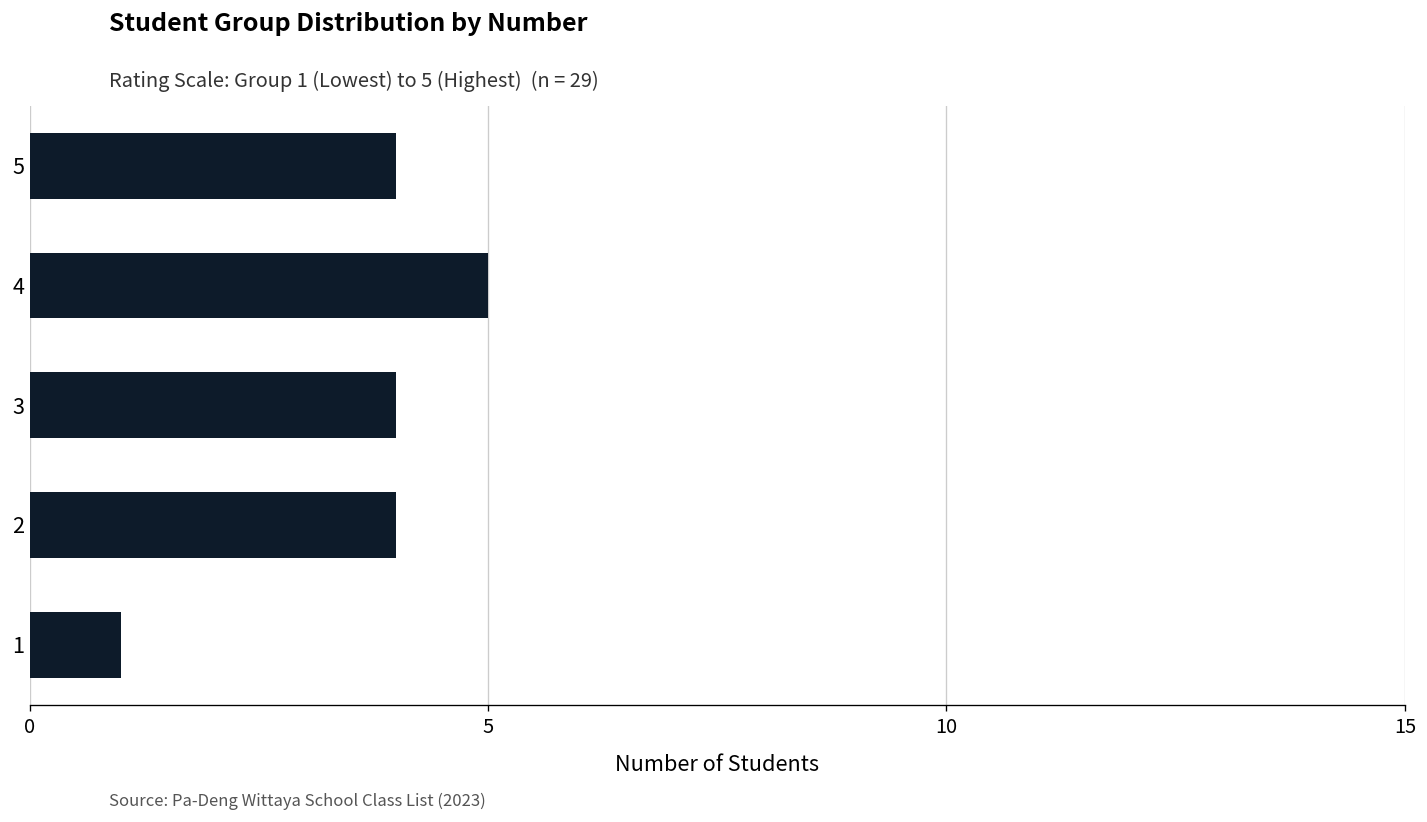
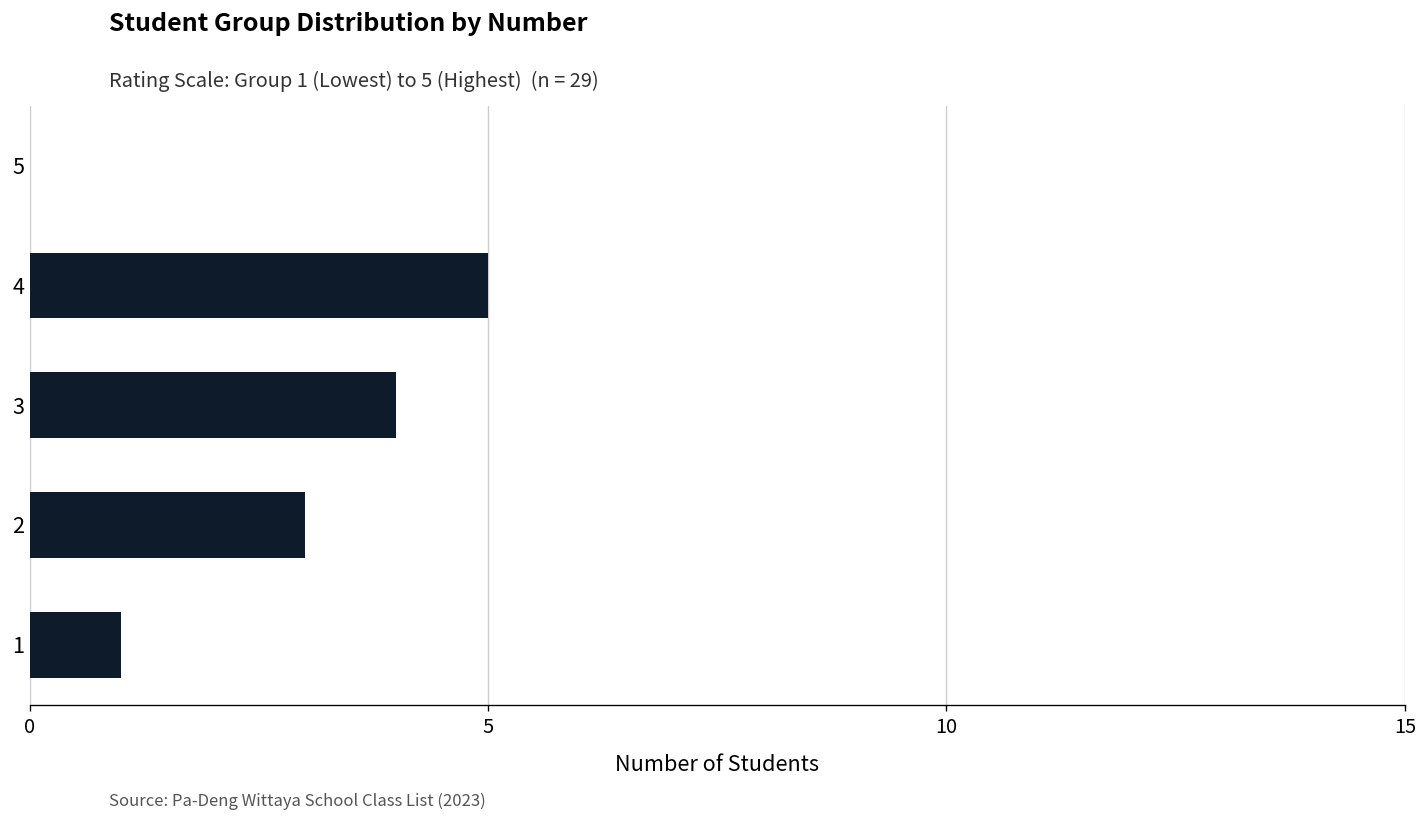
  {
-   "5": 4,
+   "5": 0,
    "4": 5,
    "3": 4,
-   "2": 4,
+   "2": 3,
    "1": 1
  }
